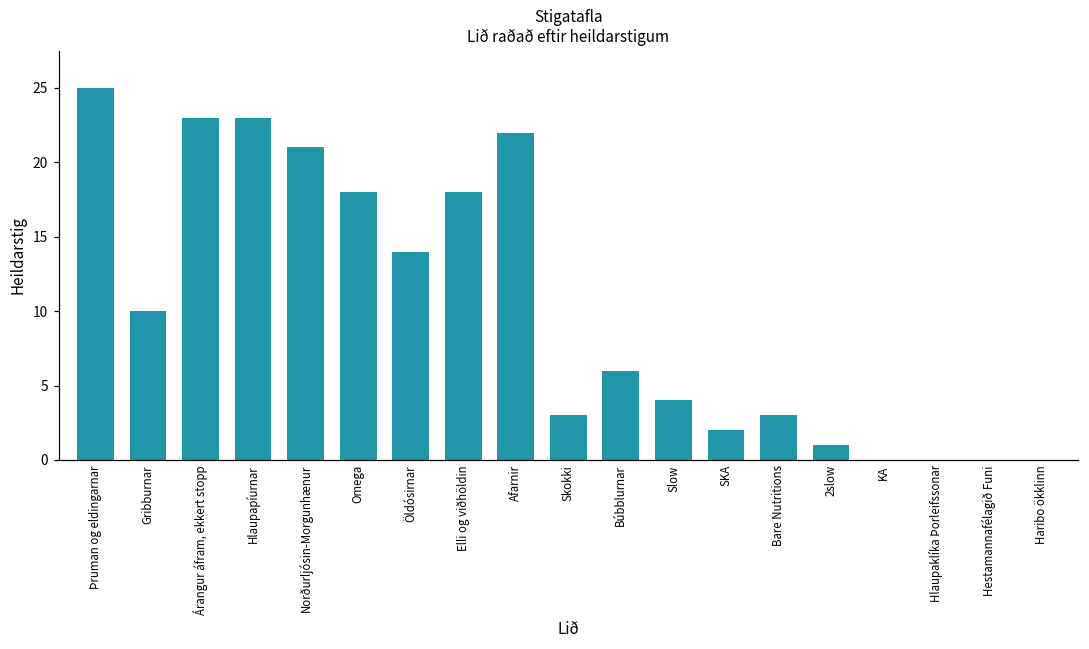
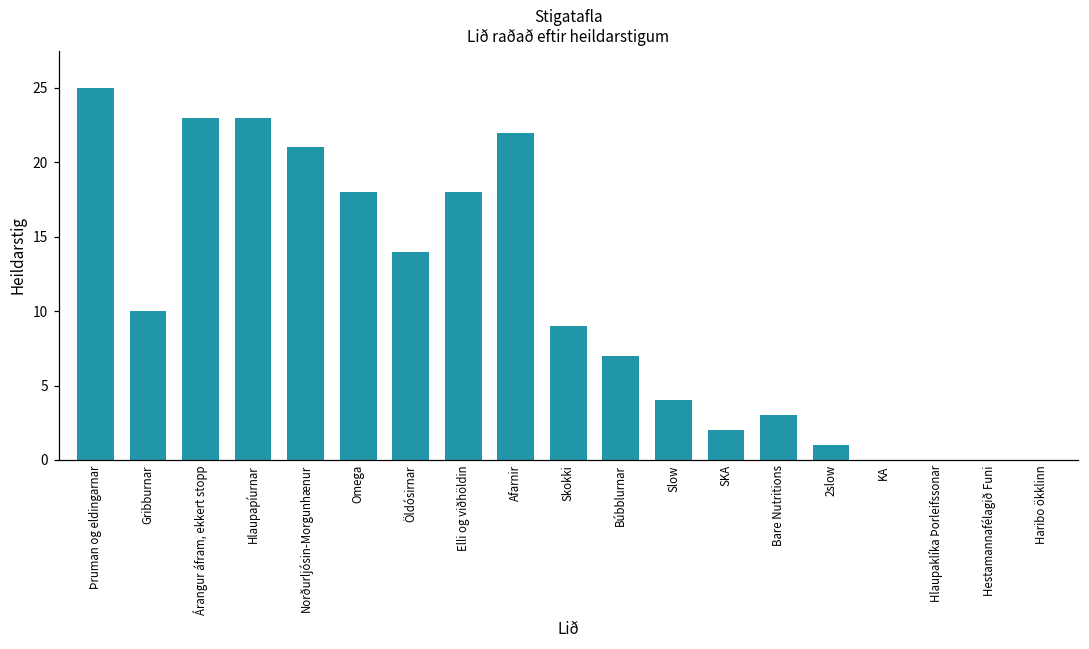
  {
    "Þruman og eldingarnar": 25,
    "Gribburnar": 10,
    "Árangur áfram, ekkert stopp": 23,
    "Hlaupapíurnar": 23,
    "Norðurljósin-Morgunhænur": 21,
    "Omega": 18,
    "Öldósirnar": 14,
    "Elli og viðhöldin": 18,
    "Afarnir": 22,
-   "Skokki": 3,
-   "Búbblurnar": 6,
+   "Skokki": 9,
+   "Búbblurnar": 7,
    "Slow": 4,
    "SKA": 2,
    "Bare Nutritions": 3,
    "2slow": 1,
    "KA": 0,
    "Hlaupaklíka Þorleifssonar": 0,
    "Hestamannafélagið Funi": 0,
    "Haribo ökklinn": 0
  }
